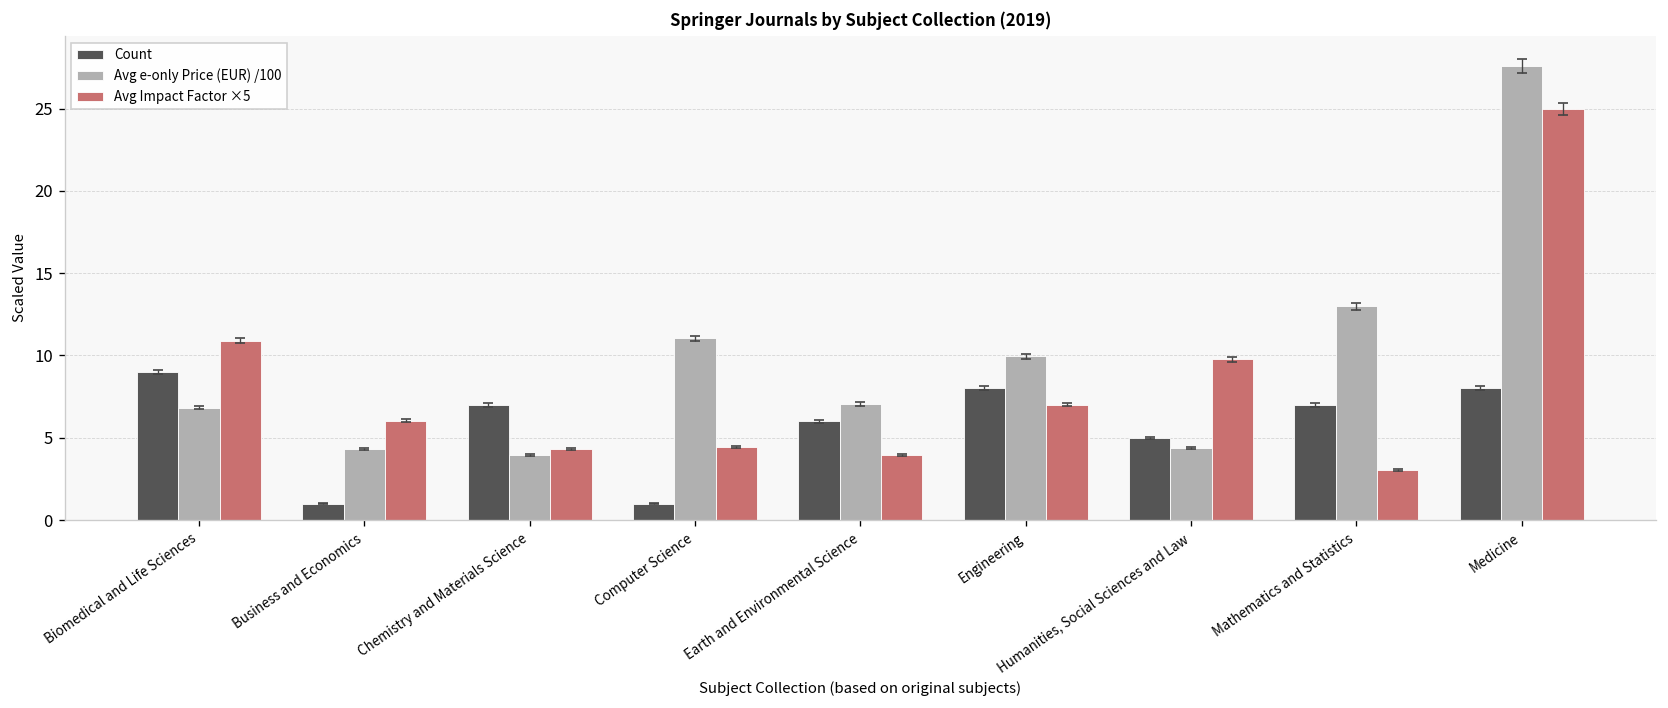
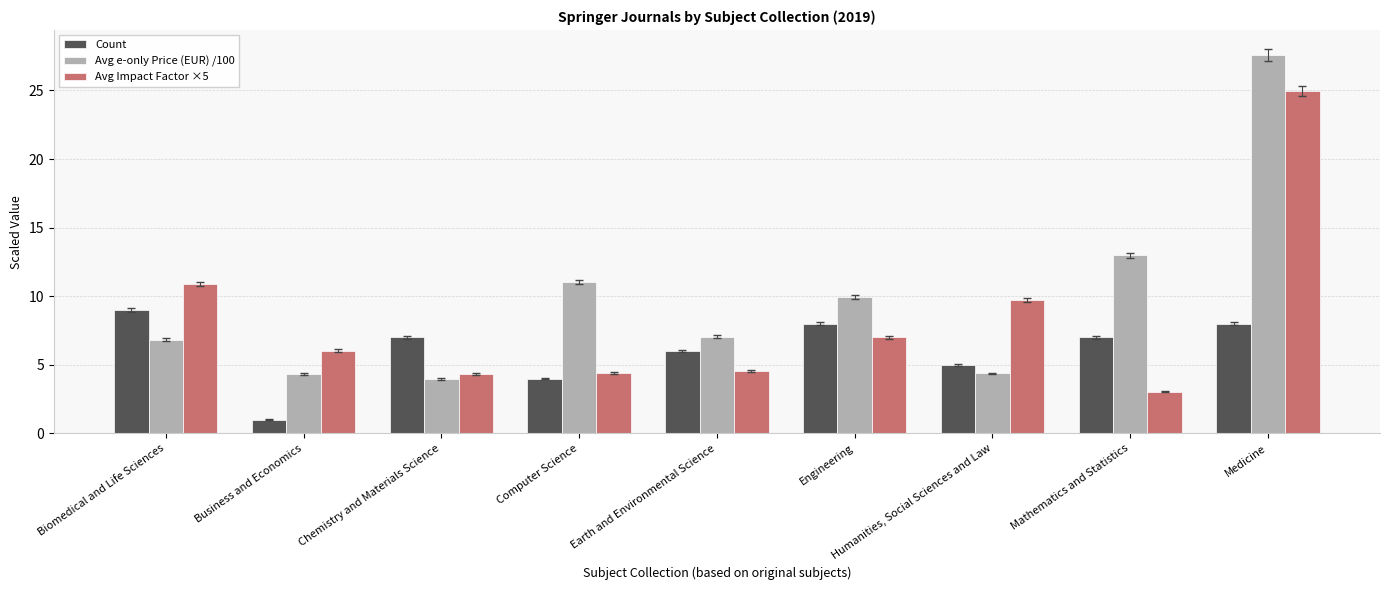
  {
    "Count": {
      "Biomedical and Life Sciences": 9,
      "Business and Economics": 1,
      "Chemistry and Materials Science": 7,
-     "Computer Science": 1,
+     "Computer Science": 4,
      "Earth and Environmental Science": 6,
      "Engineering": 8,
      "Humanities, Social Sciences and Law": 5,
      "Mathematics and Statistics": 7,
      "Medicine": 8
    },
    "Avg e-only Price (EUR) /100": {
      "Biomedical and Life Sciences": 6.8,
      "Business and Economics": 4.3,
      "Chemistry and Materials Science": 4.0,
      "Computer Science": 11.0,
      "Earth and Environmental Science": 7.1,
      "Engineering": 10.0,
      "Humanities, Social Sciences and Law": 4.4,
      "Mathematics and Statistics": 13.0,
      "Medicine": 27.6
    },
    "Avg Impact Factor ×5": {
      "Biomedical and Life Sciences": 10.9,
      "Business and Economics": 6.0,
      "Chemistry and Materials Science": 4.3,
      "Computer Science": 4.4,
-     "Earth and Environmental Science": 4.0,
+     "Earth and Environmental Science": 4.6,
      "Engineering": 7.0,
      "Humanities, Social Sciences and Law": 9.8,
      "Mathematics and Statistics": 3.0,
      "Medicine": 25.0
    }
  }
